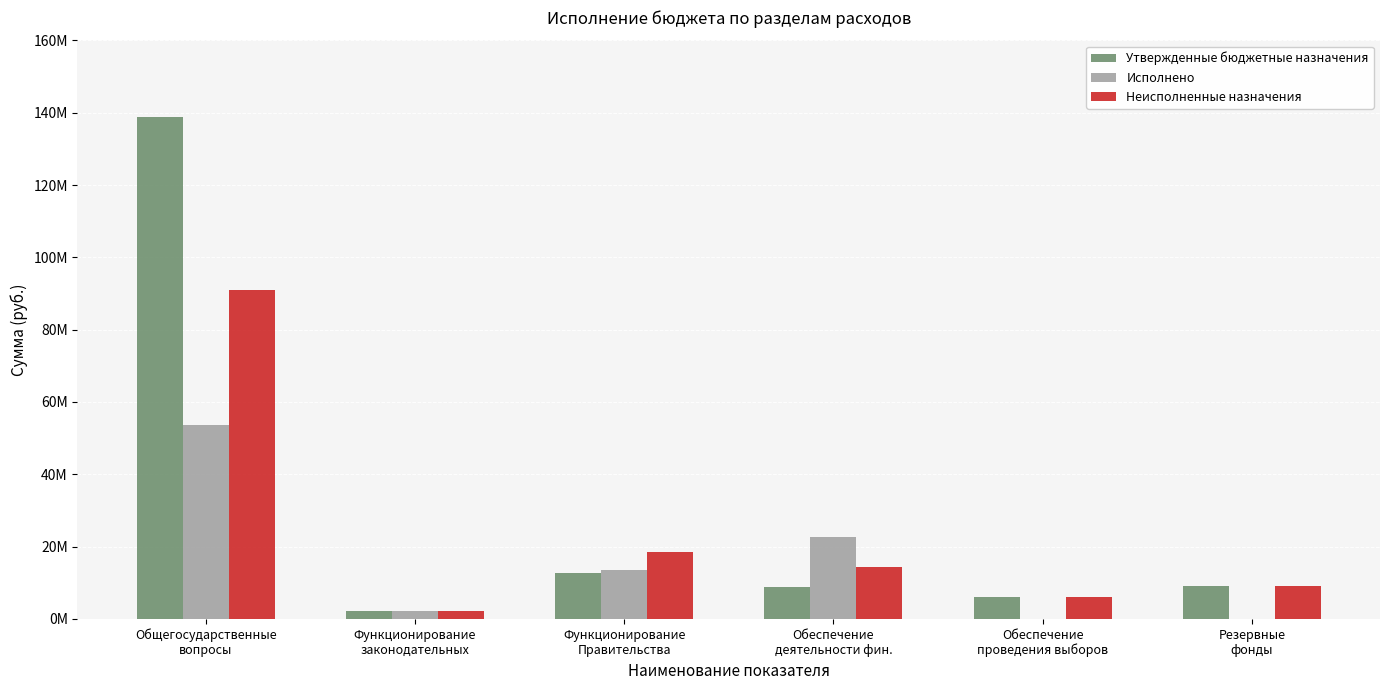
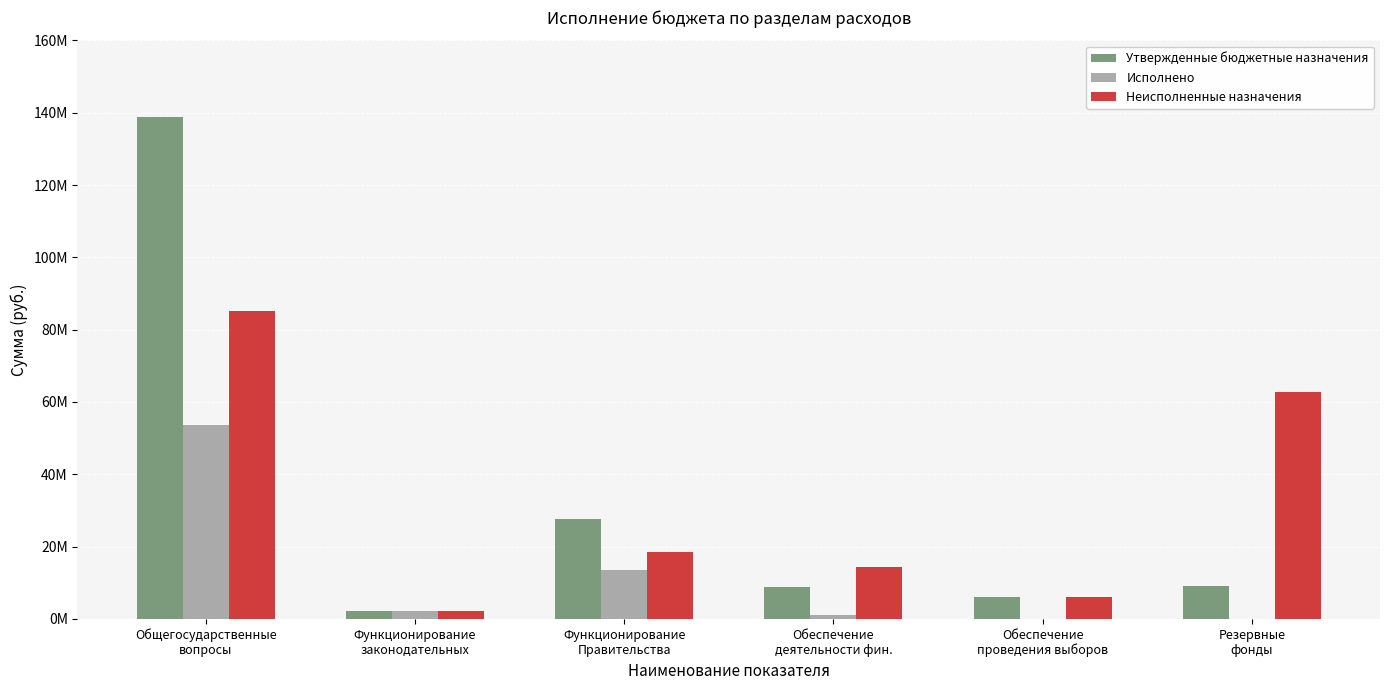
  {
    "Утвержденные бюджетные назначения": {
      "Общегосударственные вопросы": 139000000,
      "Функционирование законодательных": 2000000,
-     "Функционирование Правительства": 13000000,
+     "Функционирование Правительства": 28000000,
      "Обеспечение деятельности фин.": 9000000,
      "Обеспечение проведения выборов": 6000000,
      "Резервные фонды": 9000000
    },
    "Исполнено": {
      "Общегосударственные вопросы": 54000000,
      "Функционирование законодательных": 2000000,
      "Функционирование Правительства": 14000000,
-     "Обеспечение деятельности фин.": 23000000,
+     "Обеспечение деятельности фин.": 1000000,
      "Обеспечение проведения выборов": 0,
      "Резервные фонды": 0
    },
    "Неисполненные назначения": {
-     "Общегосударственные вопросы": 91000000,
+     "Общегосударственные вопросы": 85000000,
      "Функционирование законодательных": 2000000,
      "Функционирование Правительства": 19000000,
      "Обеспечение деятельности фин.": 14000000,
      "Обеспечение проведения выборов": 6000000,
-     "Резервные фонды": 9000000
+     "Резервные фонды": 63000000
    }
  }
